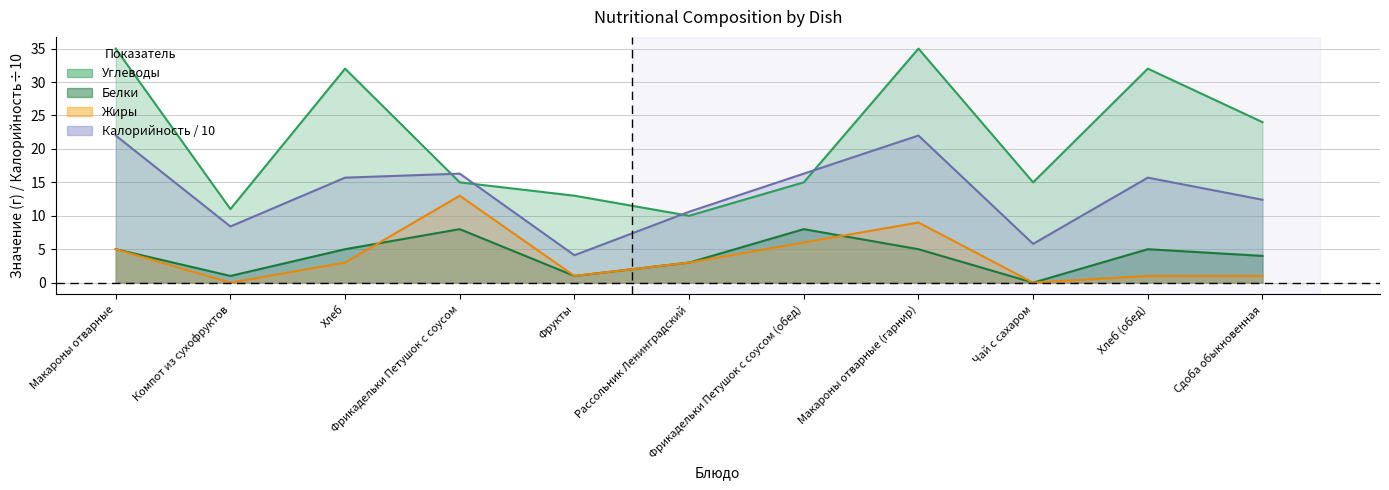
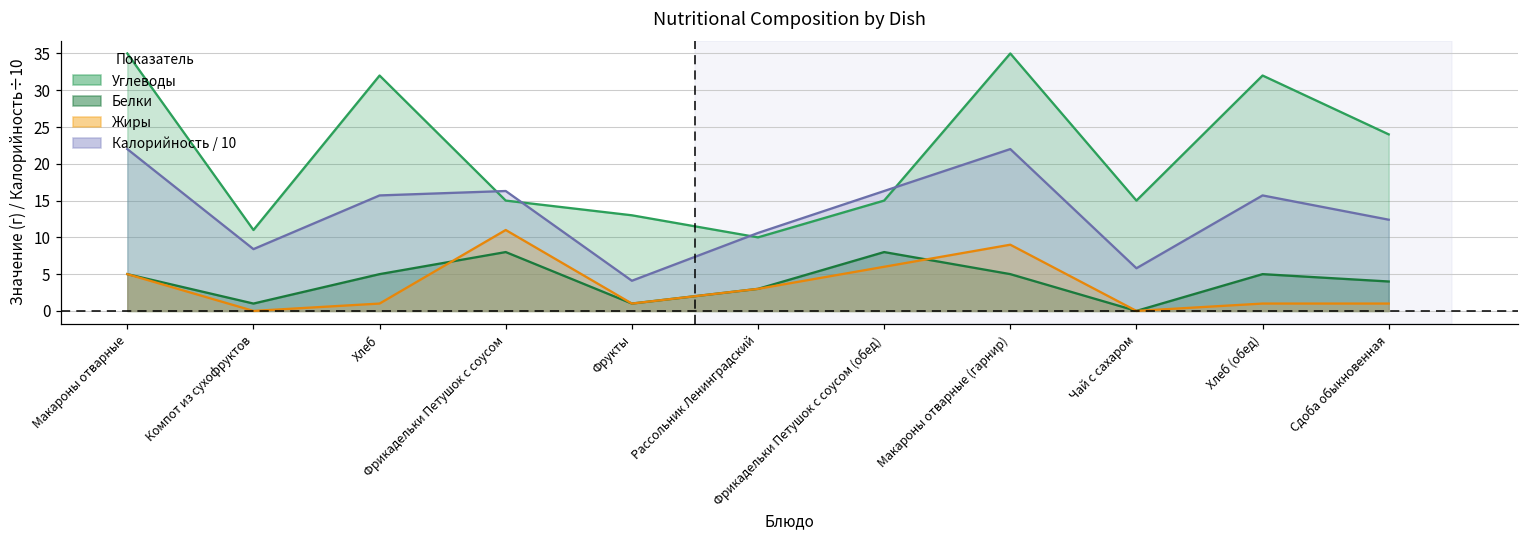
  {
    "Жиры": {
      "Компот из сухофруктов": 0,
-     "Хлеб": 3,
-     "Фрикадельки Петушок с соусом": 13,
+     "Хлеб": 1,
+     "Фрикадельки Петушок с соусом": 11,
      "Фрикадельки Петушок с соусом (обед)": 6,
      "Макароны отварные (гарнир)": 9,
      "Хлеб (обед)": 1,
      "Сдоба обыкновенная": 1
    }
  }
